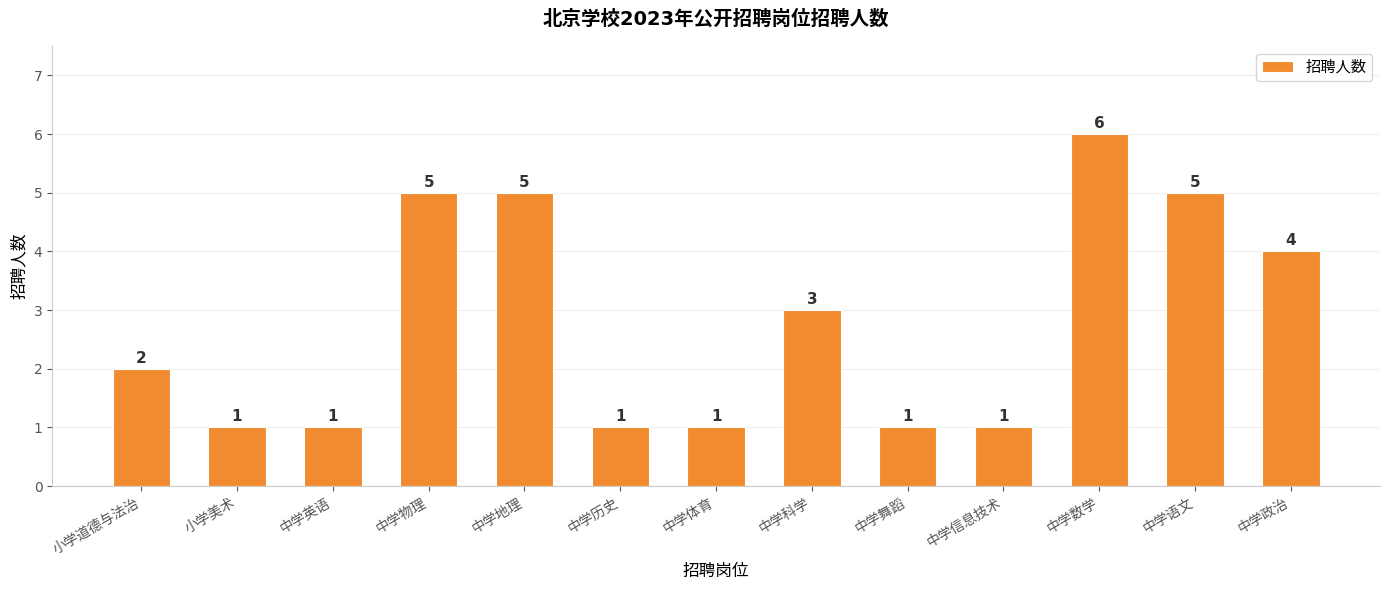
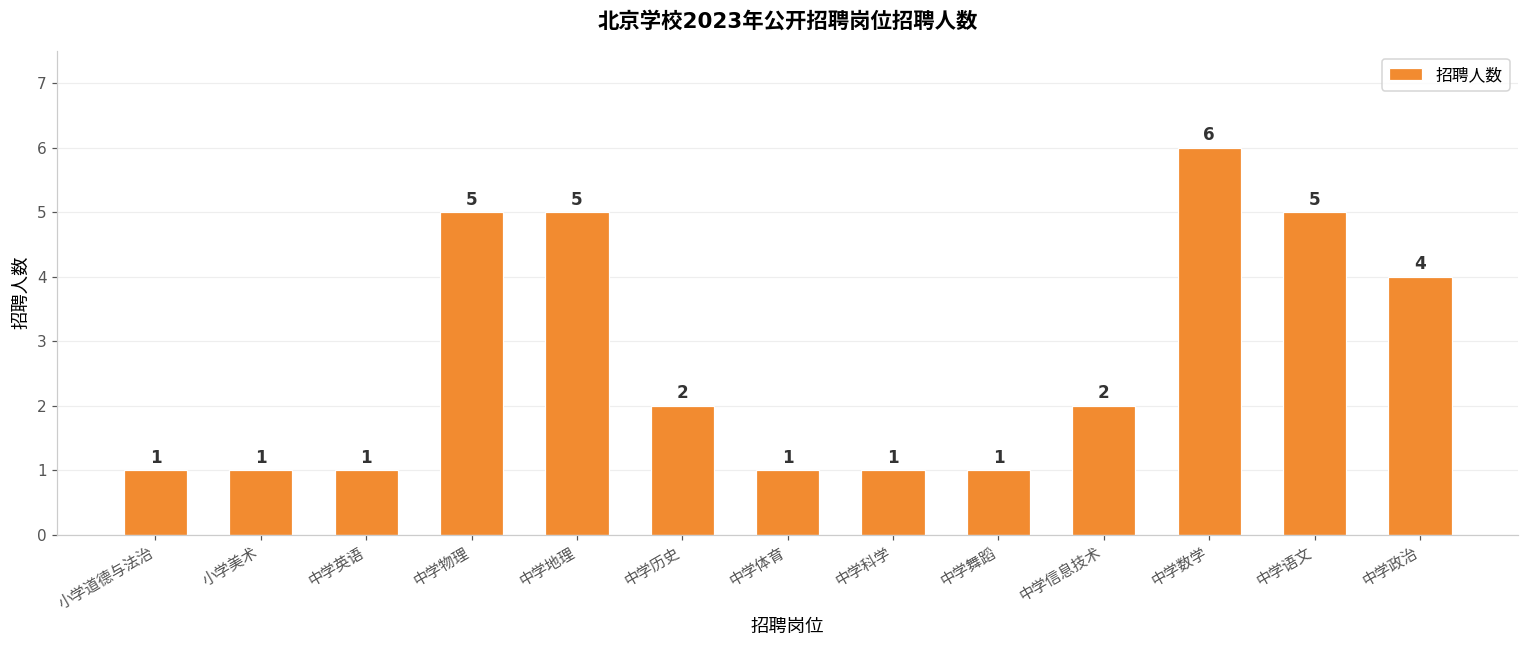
  {
-   "小学道德与法治": 2,
+   "小学道德与法治": 1,
    "小学美术": 1,
    "中学英语": 1,
    "中学物理": 5,
    "中学地理": 5,
-   "中学历史": 1,
+   "中学历史": 2,
    "中学体育": 1,
-   "中学科学": 3,
+   "中学科学": 1,
    "中学舞蹈": 1,
-   "中学信息技术": 1,
+   "中学信息技术": 2,
    "中学数学": 6,
    "中学语文": 5,
    "中学政治": 4
  }
